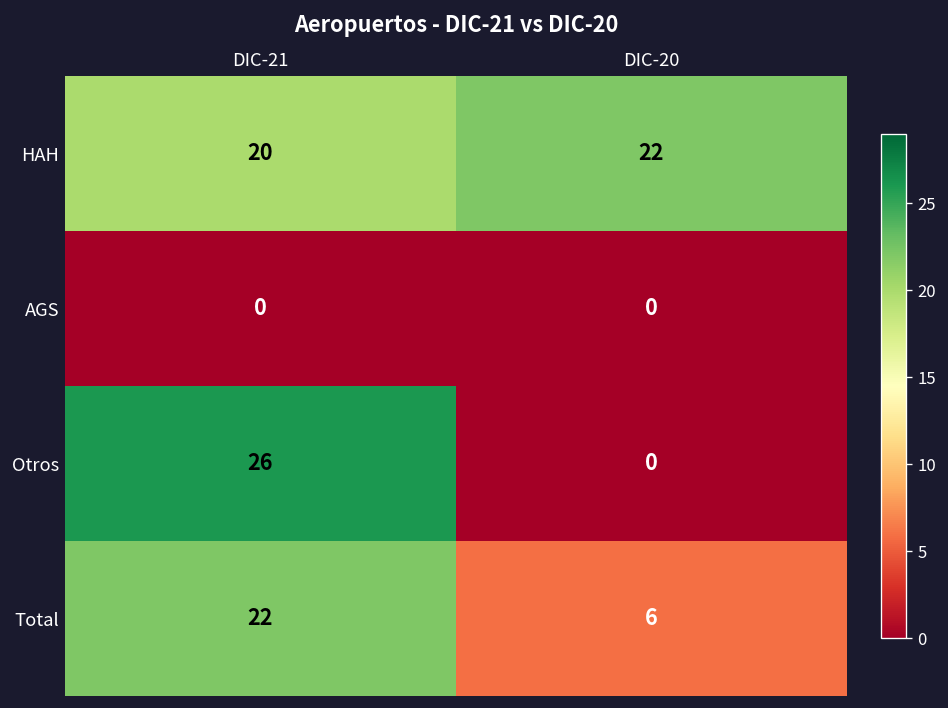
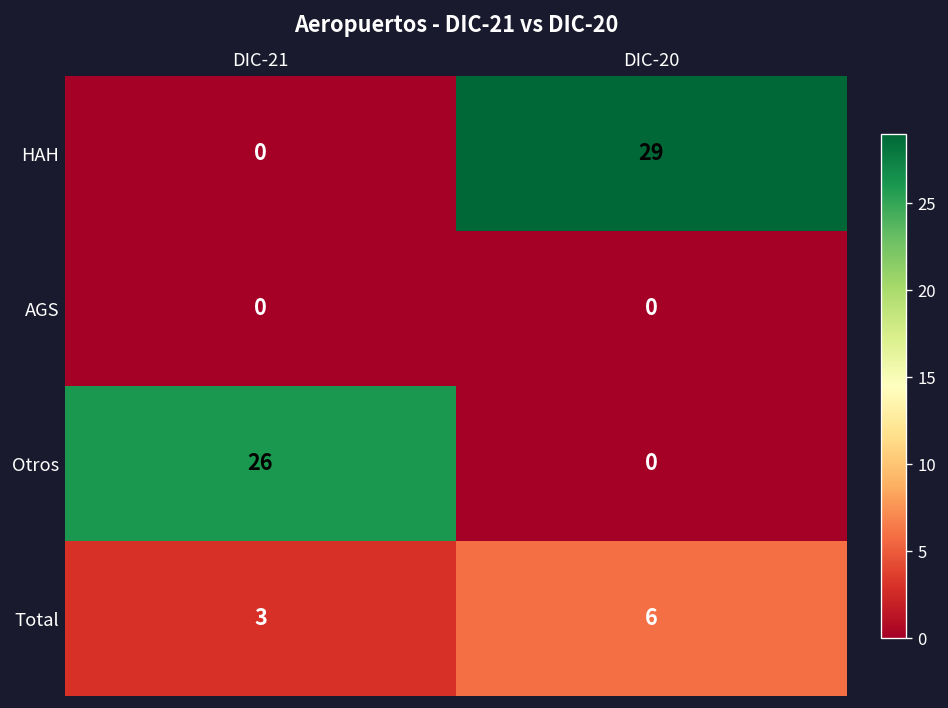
  {
    "HAH": {
-     "DIC-21": 20,
-     "DIC-20": 22
+     "DIC-21": 0,
+     "DIC-20": 29
    },
    "AGS": {
      "DIC-21": 0,
      "DIC-20": 0
    },
    "Otros": {
      "DIC-21": 26,
      "DIC-20": 0
    },
    "Total": {
-     "DIC-21": 22,
+     "DIC-21": 3,
      "DIC-20": 6
    }
  }
